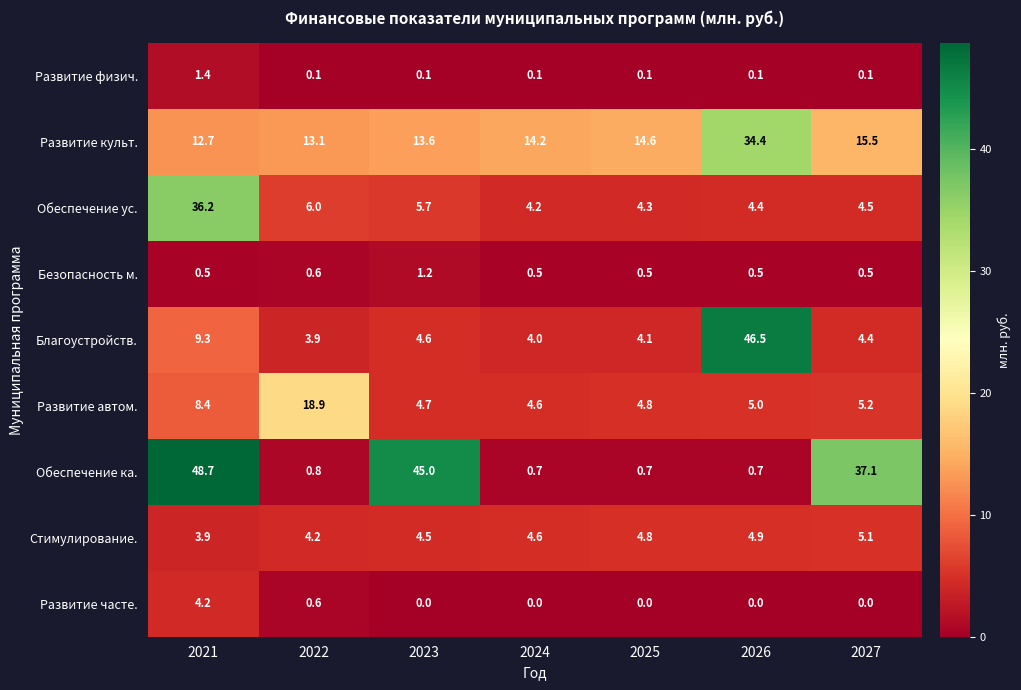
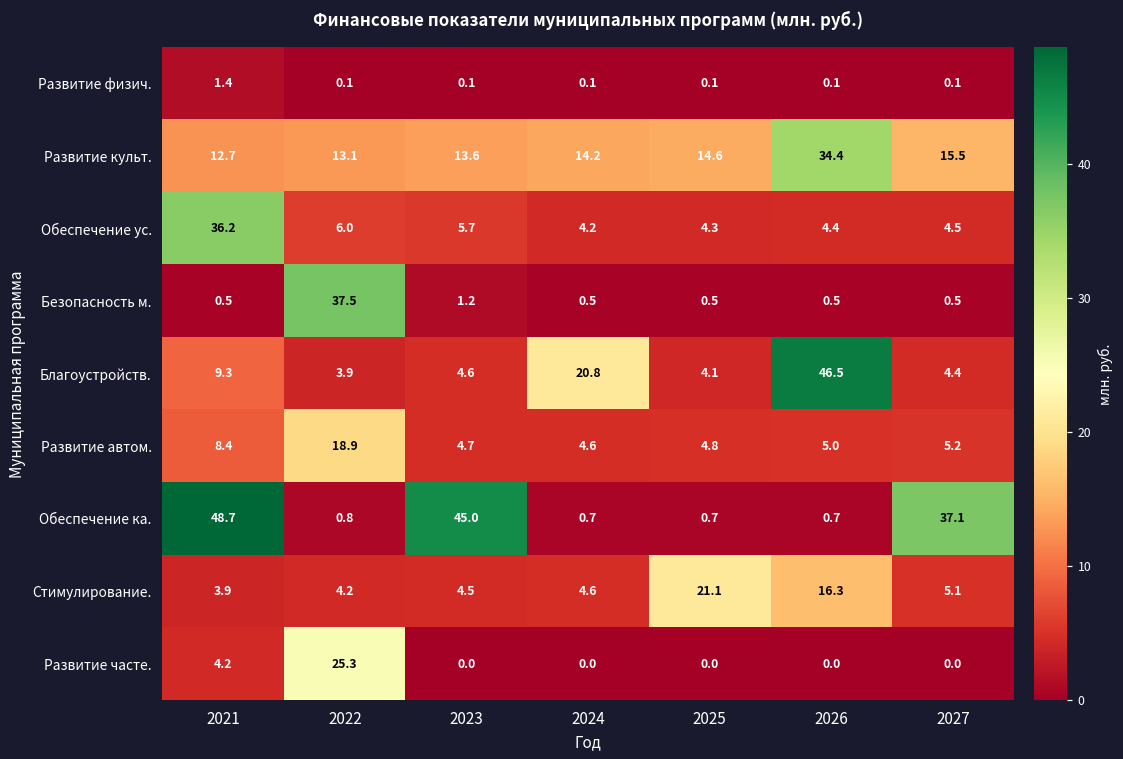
  {
    "Развитие физич.": {
      "2021": 1.4,
      "2022": 0.1,
      "2023": 0.1,
      "2024": 0.1,
      "2025": 0.1,
      "2026": 0.1,
      "2027": 0.1
    },
    "Развитие культ.": {
      "2021": 12.7,
      "2022": 13.1,
      "2023": 13.6,
      "2024": 14.2,
      "2025": 14.6,
      "2026": 34.4,
      "2027": 15.5
    },
    "Обеспечение ус.": {
      "2021": 36.2,
      "2022": 6.0,
      "2023": 5.7,
      "2024": 4.2,
      "2025": 4.3,
      "2026": 4.4,
      "2027": 4.5
    },
    "Безопасность м.": {
      "2021": 0.5,
-     "2022": 0.6,
+     "2022": 37.5,
      "2023": 1.2,
      "2024": 0.5,
      "2025": 0.5,
      "2026": 0.5,
      "2027": 0.5
    },
    "Благоустройств.": {
      "2021": 9.3,
      "2022": 3.9,
      "2023": 4.6,
-     "2024": 4.0,
+     "2024": 20.8,
      "2025": 4.1,
      "2026": 46.5,
      "2027": 4.4
    },
    "Развитие автом.": {
      "2021": 8.4,
      "2022": 18.9,
      "2023": 4.7,
      "2024": 4.6,
      "2025": 4.8,
      "2026": 5.0,
      "2027": 5.2
    },
    "Обеспечение ка.": {
      "2021": 48.7,
      "2022": 0.8,
      "2023": 45.0,
      "2024": 0.7,
      "2025": 0.7,
      "2026": 0.7,
      "2027": 37.1
    },
    "Стимулирование.": {
      "2021": 3.9,
      "2022": 4.2,
      "2023": 4.5,
      "2024": 4.6,
-     "2025": 4.8,
-     "2026": 4.9,
+     "2025": 21.1,
+     "2026": 16.3,
      "2027": 5.1
    },
    "Развитие часте.": {
      "2021": 4.2,
-     "2022": 0.6,
+     "2022": 25.3,
      "2023": 0.0,
      "2024": 0.0,
      "2025": 0.0,
      "2026": 0.0,
      "2027": 0.0
    }
  }
